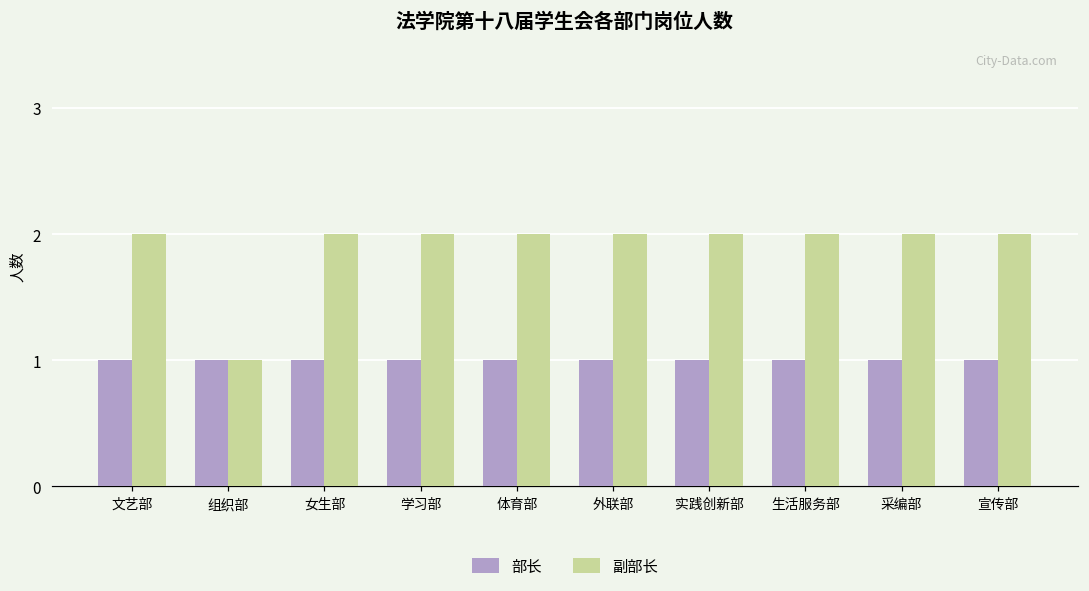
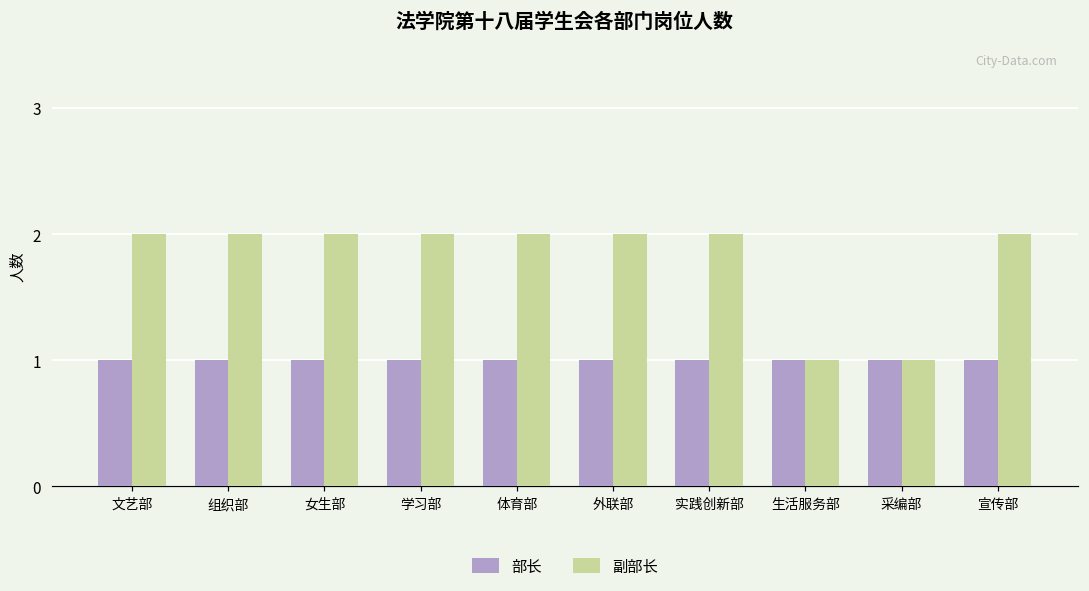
  {
    "部长": {
      "文艺部": 1,
      "组织部": 1,
      "女生部": 1,
      "学习部": 1,
      "体育部": 1,
      "外联部": 1,
      "实践创新部": 1,
      "生活服务部": 1,
      "采编部": 1,
      "宣传部": 1
    },
    "副部长": {
      "文艺部": 2,
-     "组织部": 1,
+     "组织部": 2,
      "女生部": 2,
      "学习部": 2,
      "体育部": 2,
      "外联部": 2,
      "实践创新部": 2,
-     "生活服务部": 2,
-     "采编部": 2,
+     "生活服务部": 1,
+     "采编部": 1,
      "宣传部": 2
    }
  }
